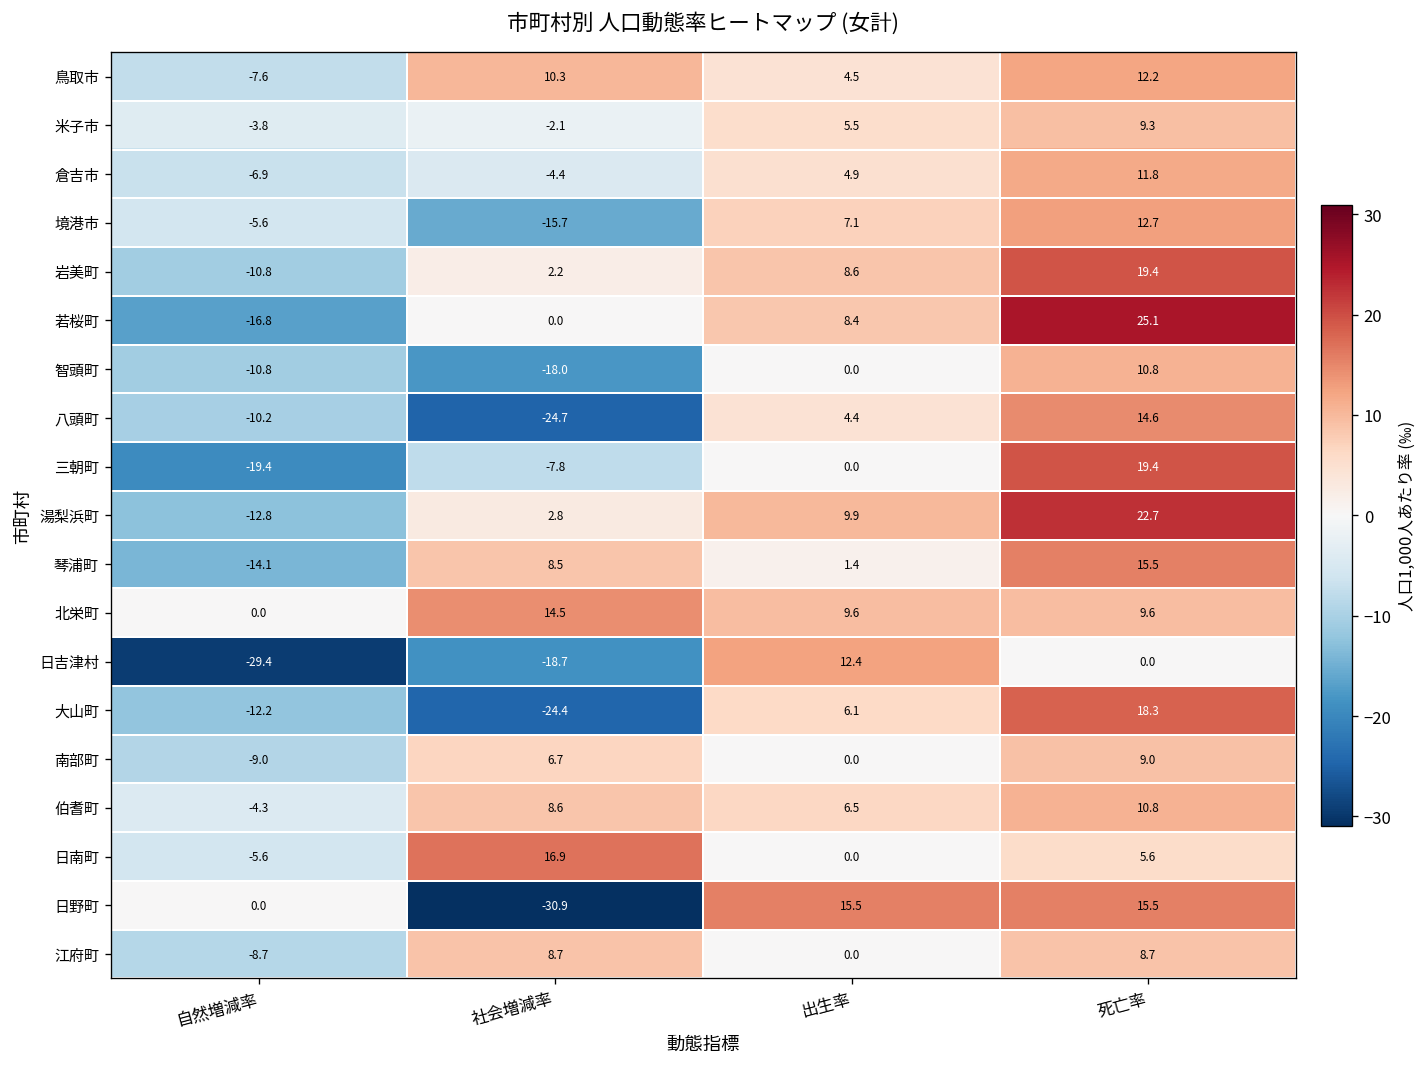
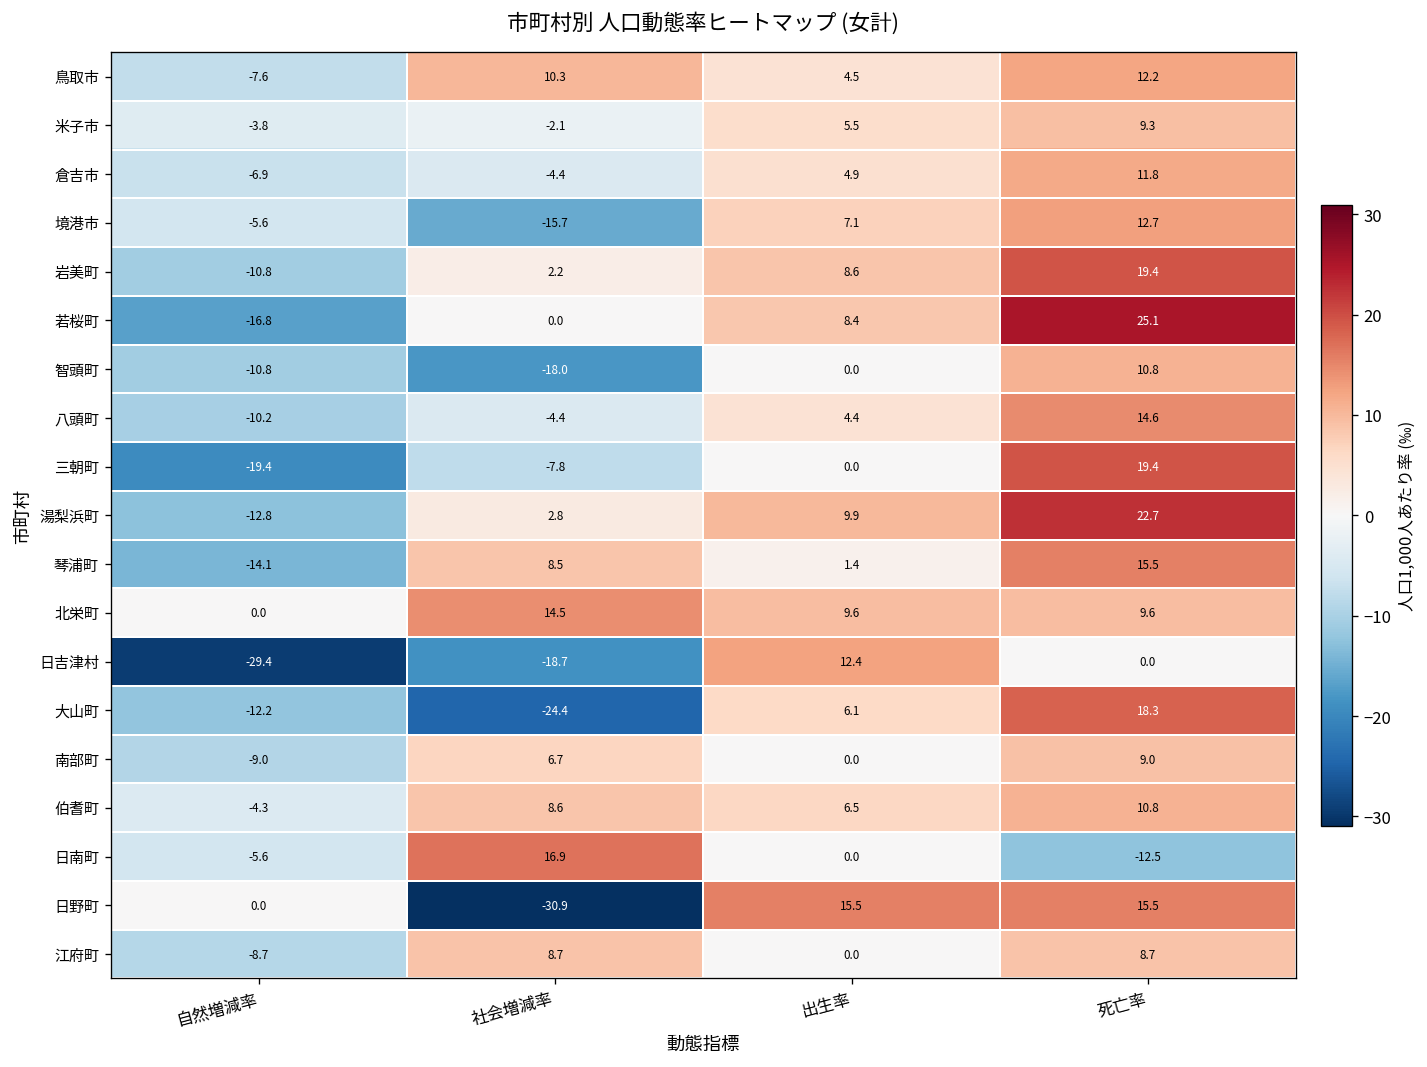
  {
    "鳥取市": {
      "自然増減率": -7.6,
      "社会増減率": 10.3,
      "出生率": 4.5,
      "死亡率": 12.2
    },
    "米子市": {
      "自然増減率": -3.8,
      "社会増減率": -2.1,
      "出生率": 5.5,
      "死亡率": 9.3
    },
    "倉吉市": {
      "自然増減率": -6.9,
      "社会増減率": -4.4,
      "出生率": 4.9,
      "死亡率": 11.8
    },
    "境港市": {
      "自然増減率": -5.6,
      "社会増減率": -15.7,
      "出生率": 7.1,
      "死亡率": 12.7
    },
    "岩美町": {
      "自然増減率": -10.8,
      "社会増減率": 2.2,
      "出生率": 8.6,
      "死亡率": 19.4
    },
    "若桜町": {
      "自然増減率": -16.8,
      "社会増減率": 0.0,
      "出生率": 8.4,
      "死亡率": 25.1
    },
    "智頭町": {
      "自然増減率": -10.8,
      "社会増減率": -18.0,
      "出生率": 0.0,
      "死亡率": 10.8
    },
    "八頭町": {
      "自然増減率": -10.2,
-     "社会増減率": -24.7,
+     "社会増減率": -4.4,
      "出生率": 4.4,
      "死亡率": 14.6
    },
    "三朝町": {
      "自然増減率": -19.4,
      "社会増減率": -7.8,
      "出生率": 0.0,
      "死亡率": 19.4
    },
    "湯梨浜町": {
      "自然増減率": -12.8,
      "社会増減率": 2.8,
      "出生率": 9.9,
      "死亡率": 22.7
    },
    "琴浦町": {
      "自然増減率": -14.1,
      "社会増減率": 8.5,
      "出生率": 1.4,
      "死亡率": 15.5
    },
    "北栄町": {
      "自然増減率": 0.0,
      "社会増減率": 14.5,
      "出生率": 9.6,
      "死亡率": 9.6
    },
    "日吉津村": {
      "自然増減率": -29.4,
      "社会増減率": -18.7,
      "出生率": 12.4,
      "死亡率": 0.0
    },
    "大山町": {
      "自然増減率": -12.2,
      "社会増減率": -24.4,
      "出生率": 6.1,
      "死亡率": 18.3
    },
    "南部町": {
      "自然増減率": -9.0,
      "社会増減率": 6.7,
      "出生率": 0.0,
      "死亡率": 9.0
    },
    "伯耆町": {
      "自然増減率": -4.3,
      "社会増減率": 8.6,
      "出生率": 6.5,
      "死亡率": 10.8
    },
    "日南町": {
      "自然増減率": -5.6,
      "社会増減率": 16.9,
      "出生率": 0.0,
-     "死亡率": 5.6
+     "死亡率": -12.5
    },
    "日野町": {
      "自然増減率": 0.0,
      "社会増減率": -30.9,
      "出生率": 15.5,
      "死亡率": 15.5
    },
    "江府町": {
      "自然増減率": -8.7,
      "社会増減率": 8.7,
      "出生率": 0.0,
      "死亡率": 8.7
    }
  }
